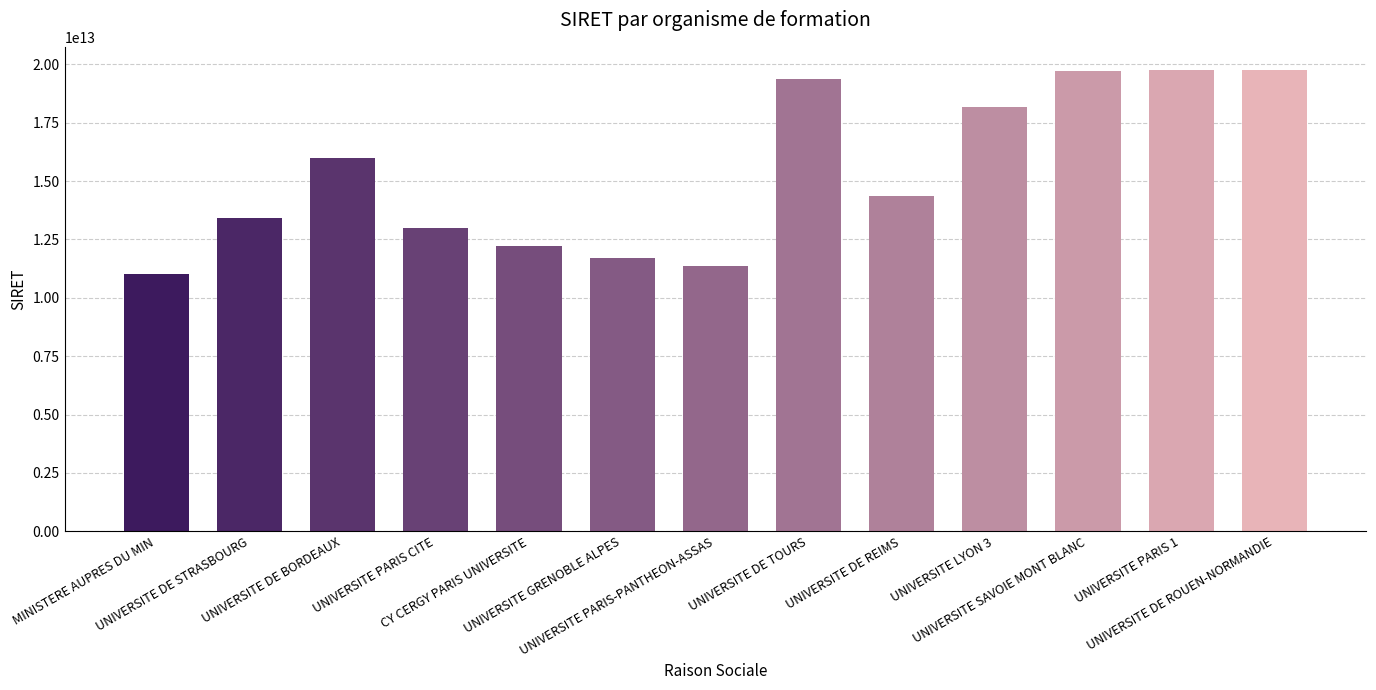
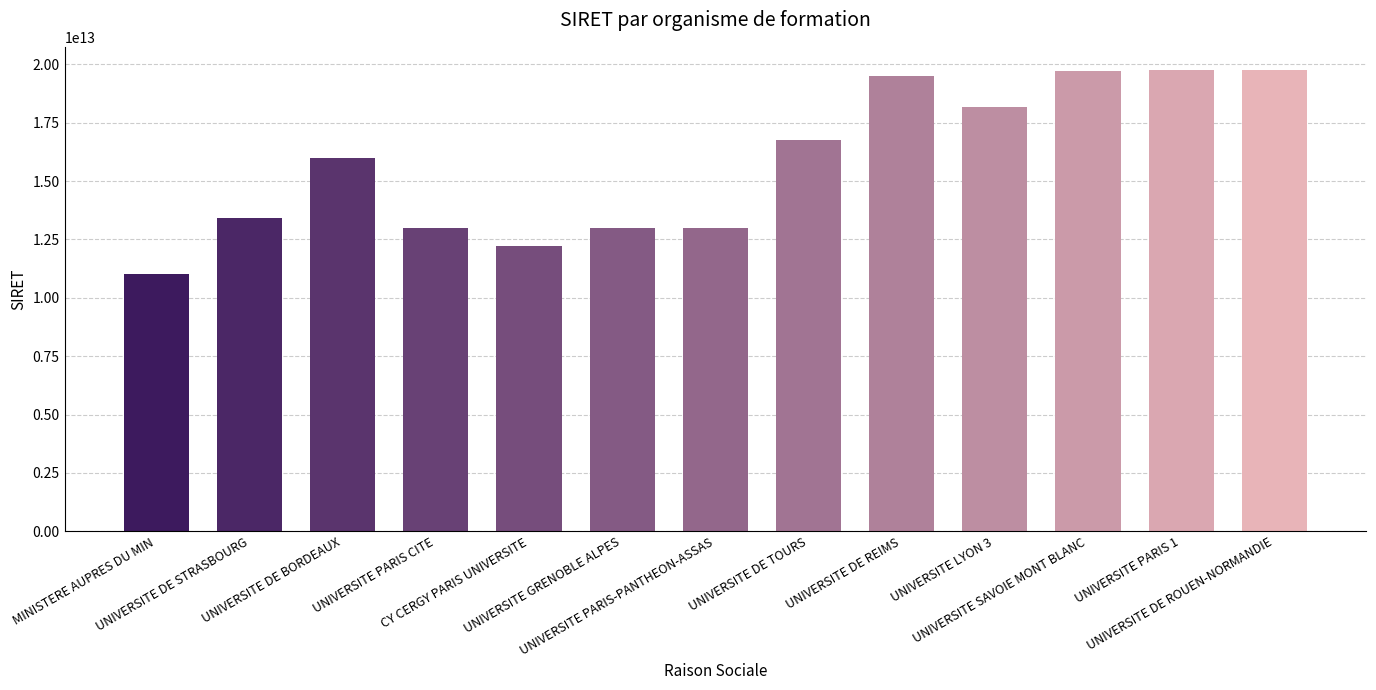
  {
    "MINISTERE AUPRES DU MIN": 11000000000000,
    "UNIVERSITE DE STRASBOURG": 13400000000000,
    "UNIVERSITE DE BORDEAUX": 16000000000000,
    "UNIVERSITE PARIS CITE": 13000000000000,
    "CY CERGY PARIS UNIVERSITE": 12200000000000,
-   "UNIVERSITE GRENOBLE ALPES": 11700000000000,
-   "UNIVERSITE PARIS-PANTHEON-ASSAS": 11400000000000,
-   "UNIVERSITE DE TOURS": 19400000000000,
-   "UNIVERSITE DE REIMS": 14400000000000,
+   "UNIVERSITE GRENOBLE ALPES": 13000000000000,
+   "UNIVERSITE PARIS-PANTHEON-ASSAS": 13000000000000,
+   "UNIVERSITE DE TOURS": 16800000000000,
+   "UNIVERSITE DE REIMS": 19500000000000,
    "UNIVERSITE LYON 3": 18200000000000,
    "UNIVERSITE SAVOIE MONT BLANC": 19700000000000,
    "UNIVERSITE PARIS 1": 19800000000000,
    "UNIVERSITE DE ROUEN-NORMANDIE": 19800000000000
  }
